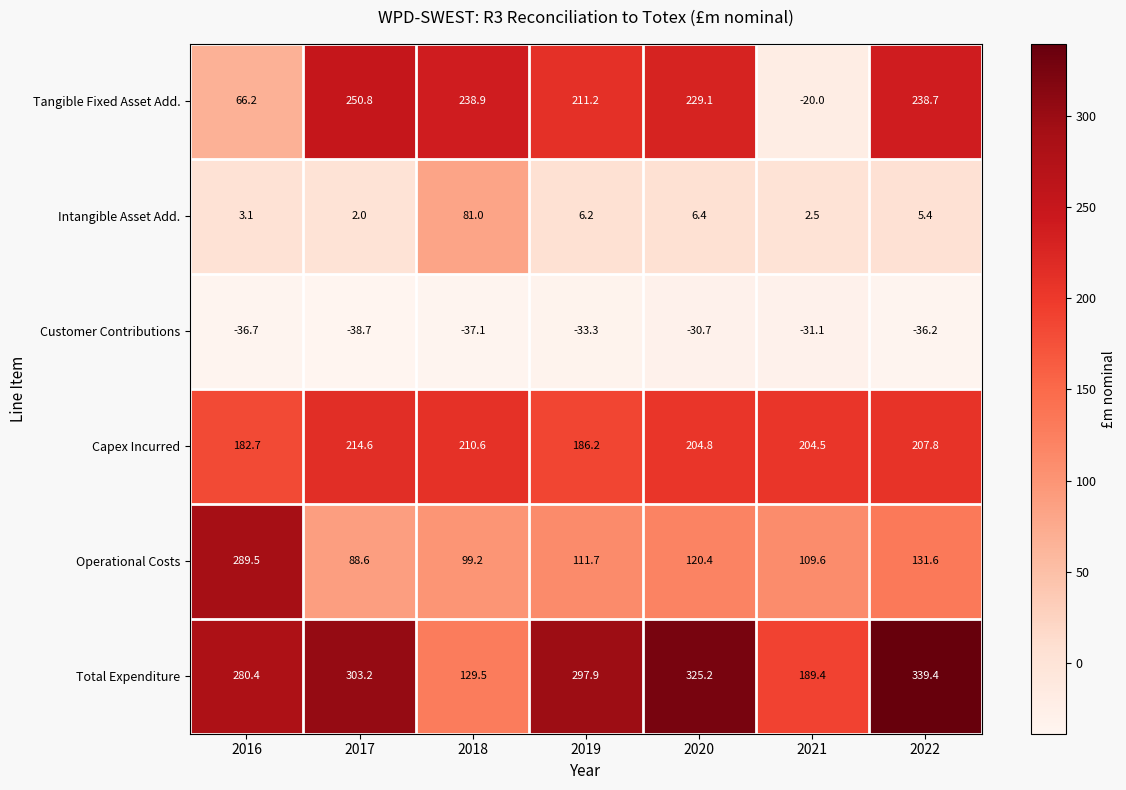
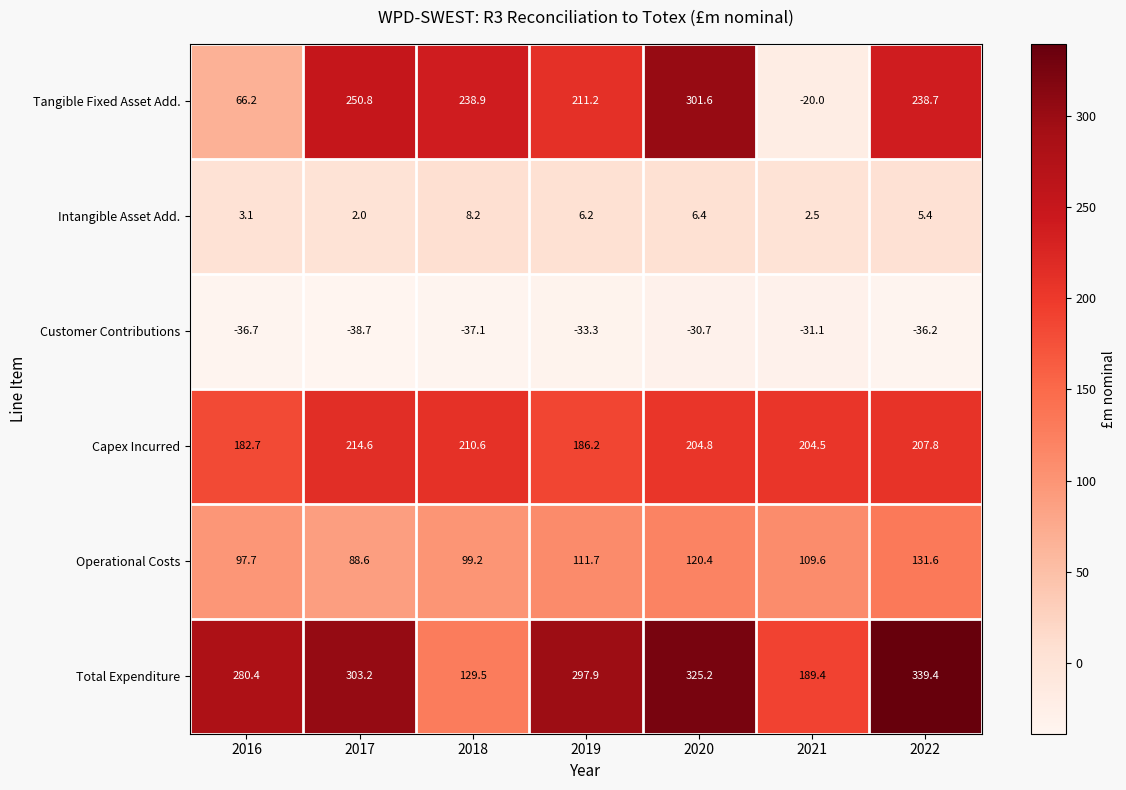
  {
    "Tangible Fixed Asset Add.": {
      "2016": 66.2,
      "2017": 250.8,
      "2018": 238.9,
      "2019": 211.2,
-     "2020": 229.1,
+     "2020": 301.6,
      "2021": -20.0,
      "2022": 238.7
    },
    "Intangible Asset Add.": {
      "2016": 3.1,
      "2017": 2.0,
-     "2018": 81.0,
+     "2018": 8.2,
      "2019": 6.2,
      "2020": 6.4,
      "2021": 2.5,
      "2022": 5.4
    },
    "Customer Contributions": {
      "2016": -36.7,
      "2017": -38.7,
      "2018": -37.1,
      "2019": -33.3,
      "2020": -30.7,
      "2021": -31.1,
      "2022": -36.2
    },
    "Capex Incurred": {
      "2016": 182.7,
      "2017": 214.6,
      "2018": 210.6,
      "2019": 186.2,
      "2020": 204.8,
      "2021": 204.5,
      "2022": 207.8
    },
    "Operational Costs": {
-     "2016": 289.5,
+     "2016": 97.7,
      "2017": 88.6,
      "2018": 99.2,
      "2019": 111.7,
      "2020": 120.4,
      "2021": 109.6,
      "2022": 131.6
    },
    "Total Expenditure": {
      "2016": 280.4,
      "2017": 303.2,
      "2018": 129.5,
      "2019": 297.9,
      "2020": 325.2,
      "2021": 189.4,
      "2022": 339.4
    }
  }
